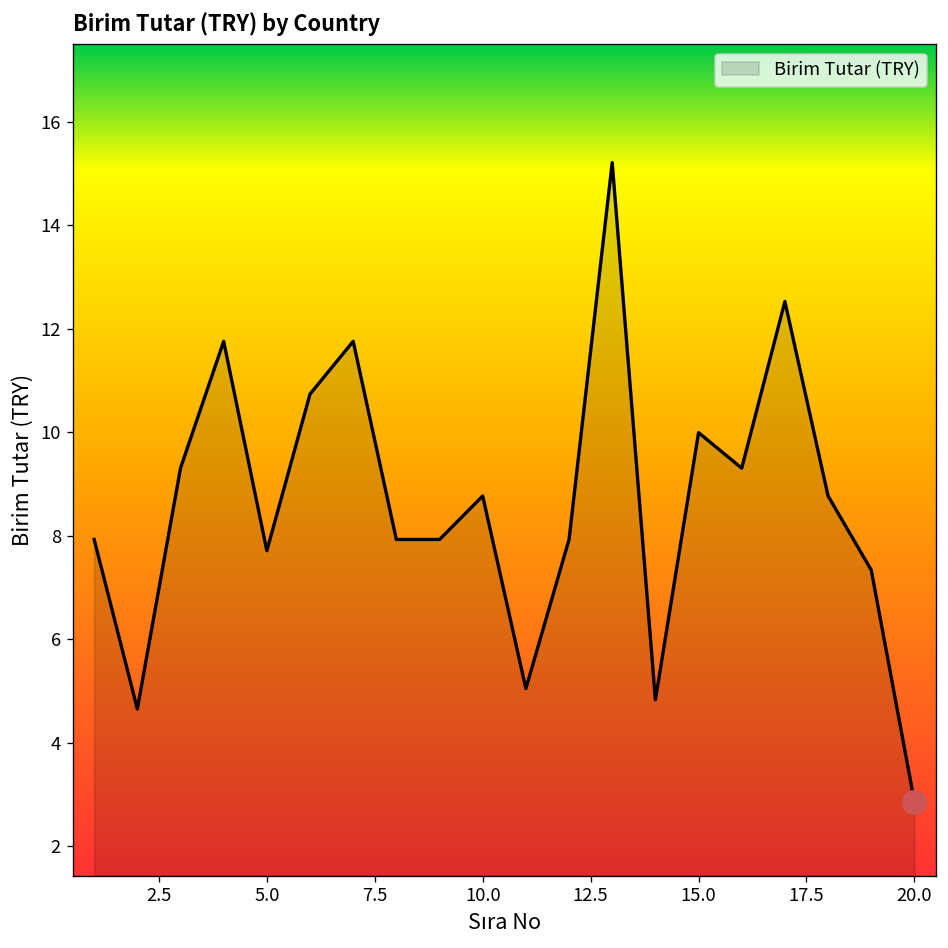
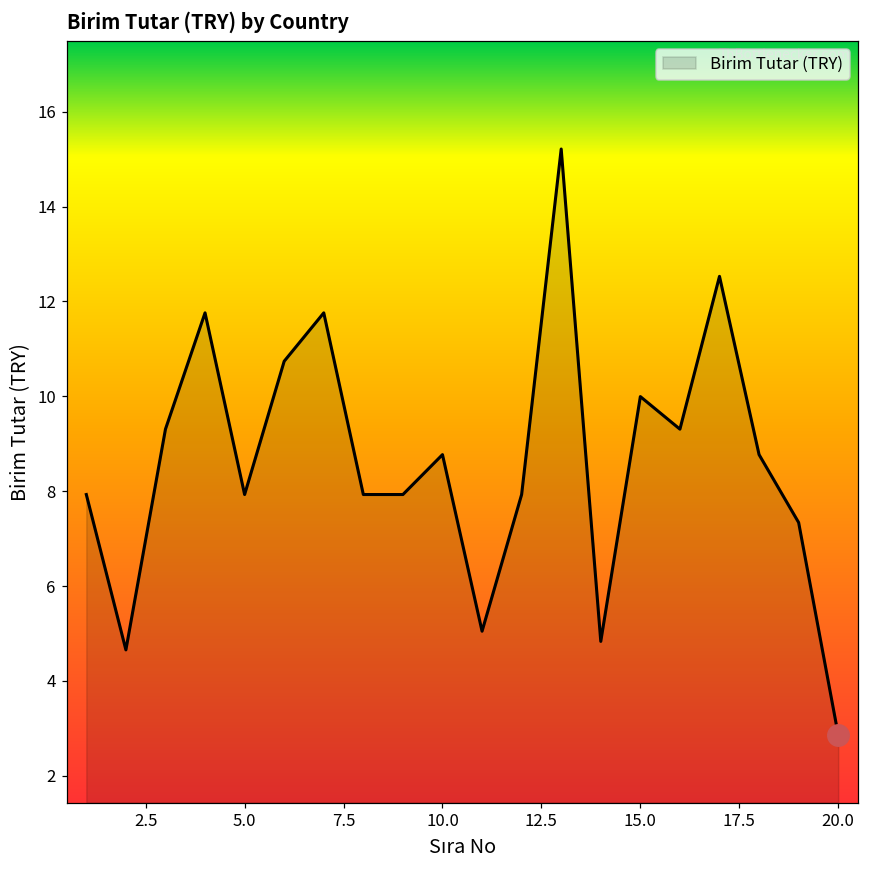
  {
    "Birim Tutar (TRY)": {
-     "5.0": 7.7,
+     "5.0": 7.9,
      "10.0": 8.8,
      "15.0": 10.0
    }
  }
